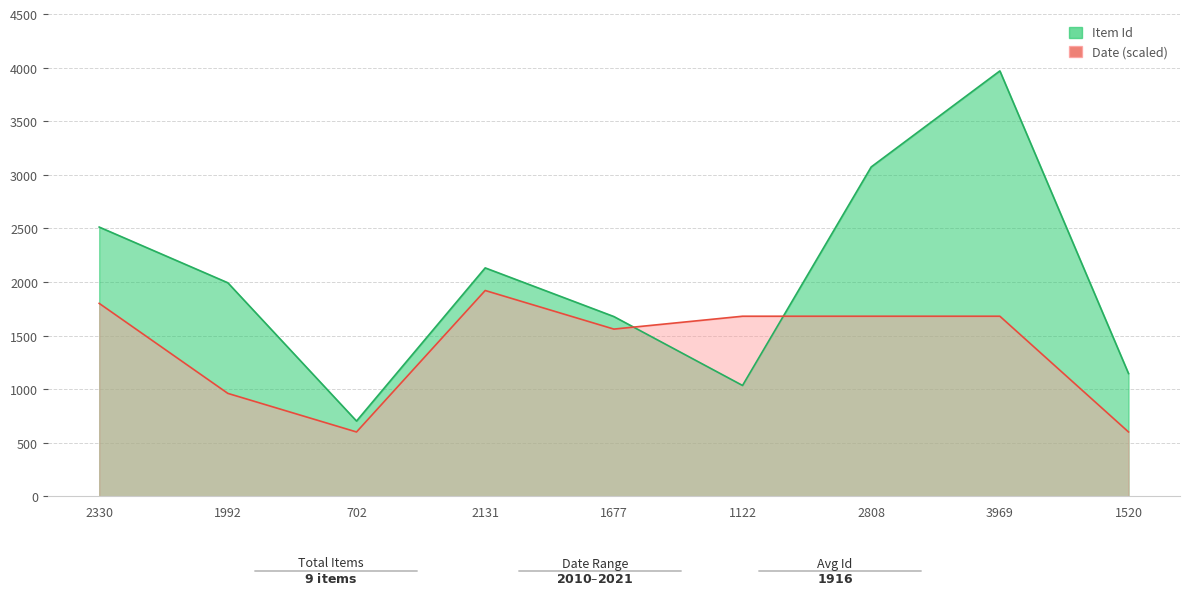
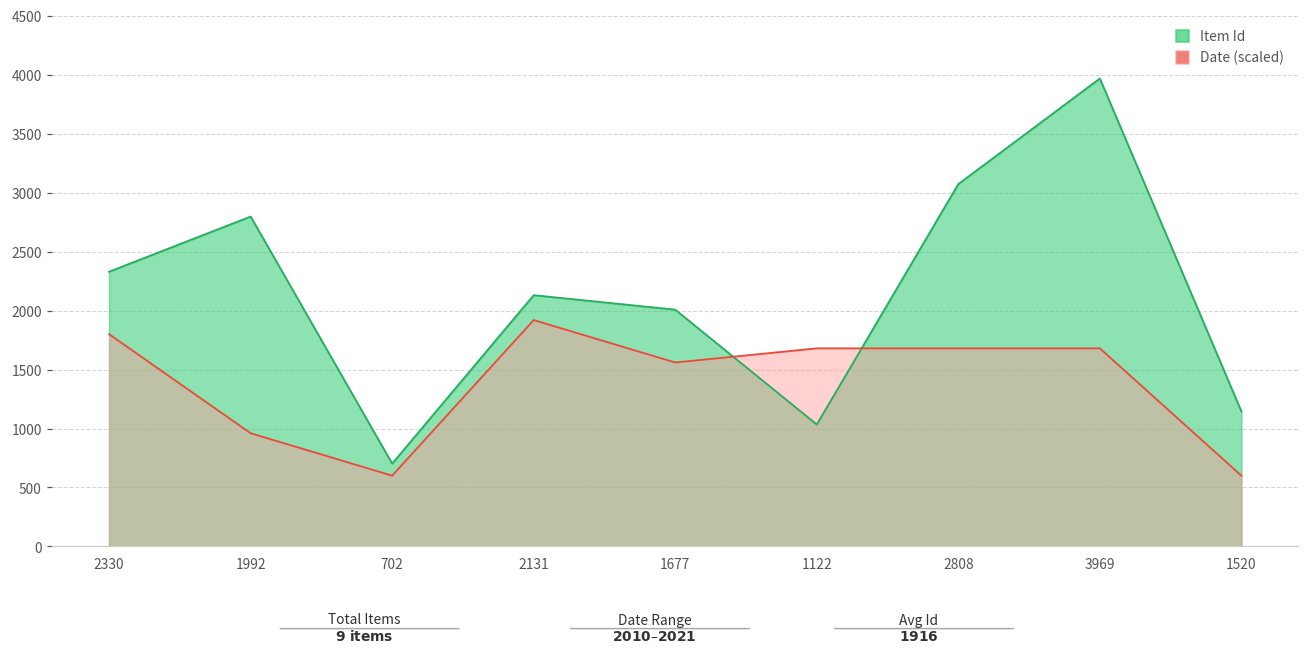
  {
    "Item Id": {
-     "2330": 2510,
-     "1992": 1990,
+     "2330": 2330,
+     "1992": 2800,
      "702": 700,
      "2131": 2130,
-     "1677": 1680,
+     "1677": 2010,
      "1122": 1030,
      "2808": 3070,
      "3969": 3970,
      "1520": 1150
    }
  }
